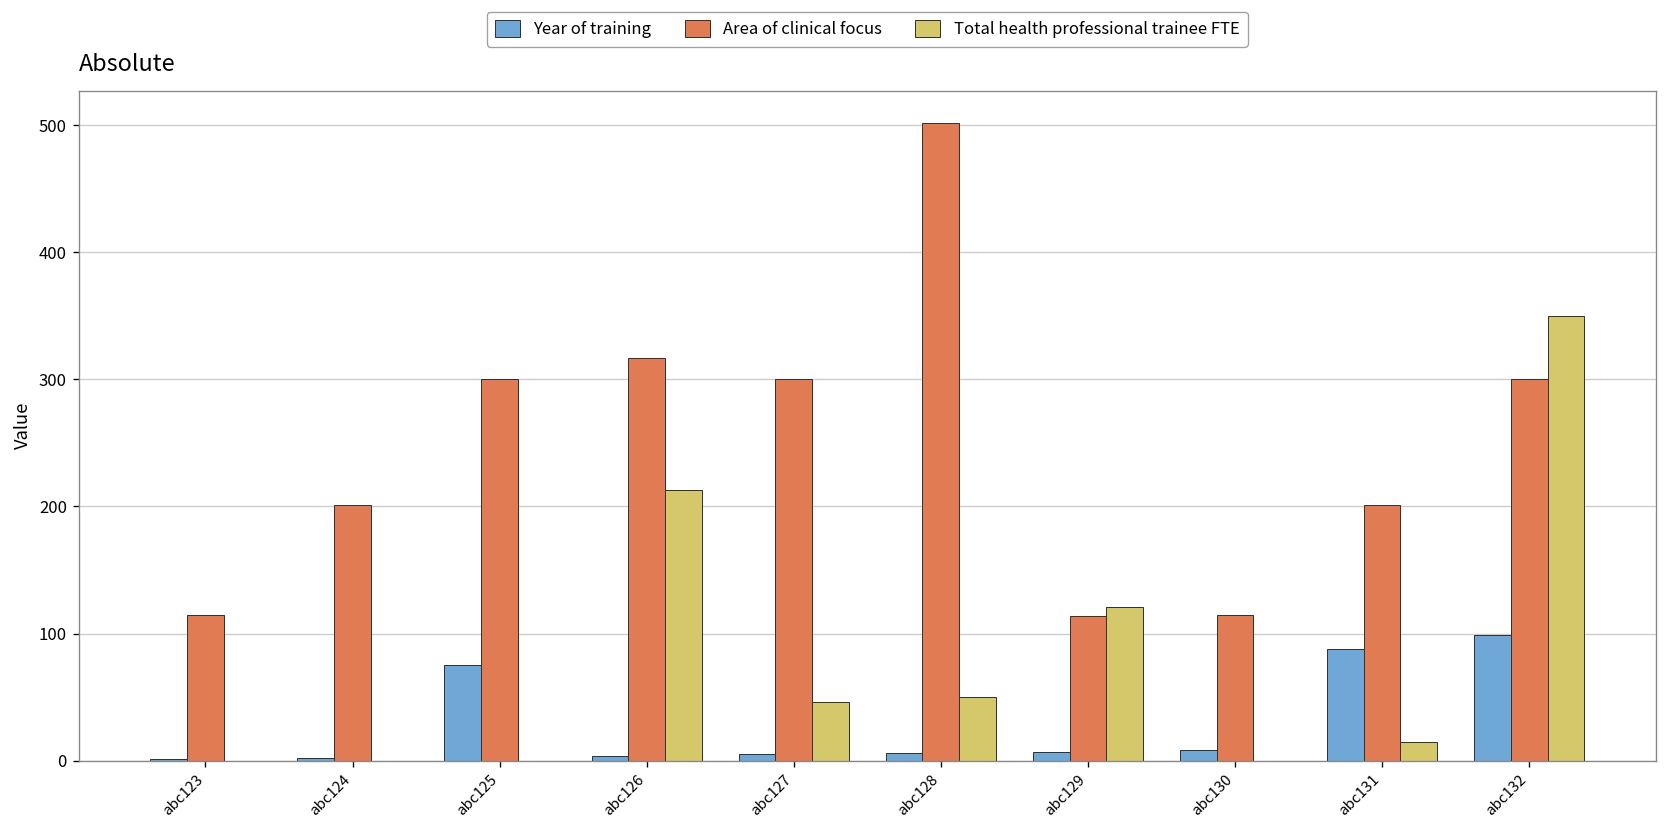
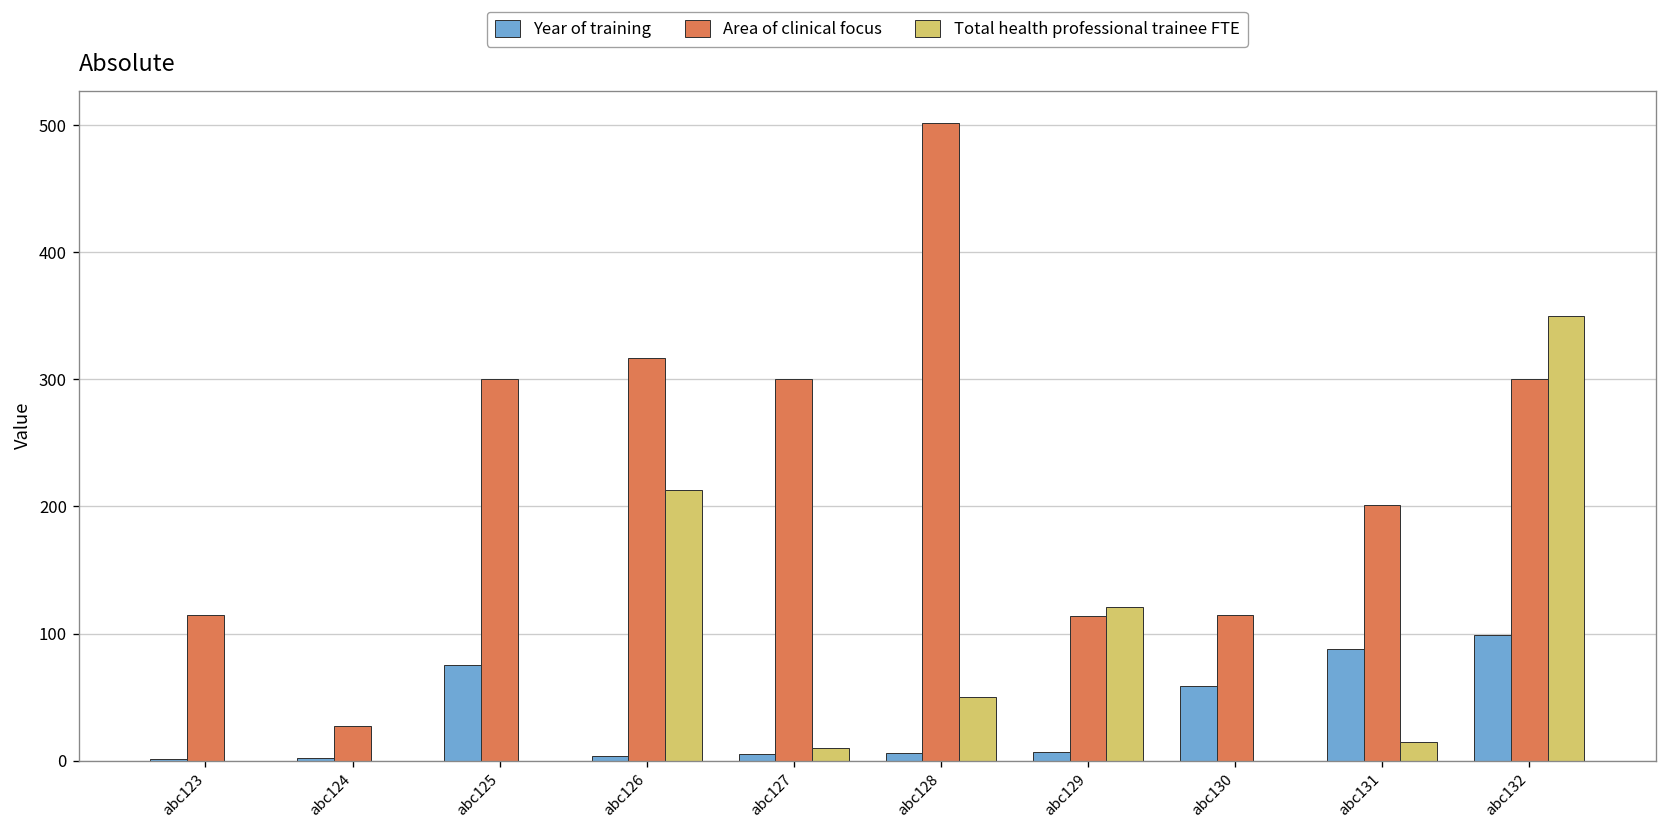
  {
    "Year of training": {
      "abc125": 75,
      "abc126": 4,
      "abc127": 5,
      "abc128": 6,
      "abc129": 7,
-     "abc130": 8,
+     "abc130": 59,
      "abc131": 88,
      "abc132": 99
    },
    "Area of clinical focus": {
      "abc123": 115,
-     "abc124": 201,
+     "abc124": 27,
      "abc125": 300,
      "abc126": 317,
      "abc127": 300,
      "abc128": 502,
      "abc129": 114,
      "abc130": 115,
      "abc131": 201,
      "abc132": 300
    },
    "Total health professional trainee FTE": {
      "abc123": 0,
      "abc124": 0,
      "abc125": 0,
      "abc126": 213,
-     "abc127": 46,
+     "abc127": 10,
      "abc128": 50,
      "abc129": 121,
      "abc130": 0,
      "abc131": 15,
      "abc132": 350
    }
  }
